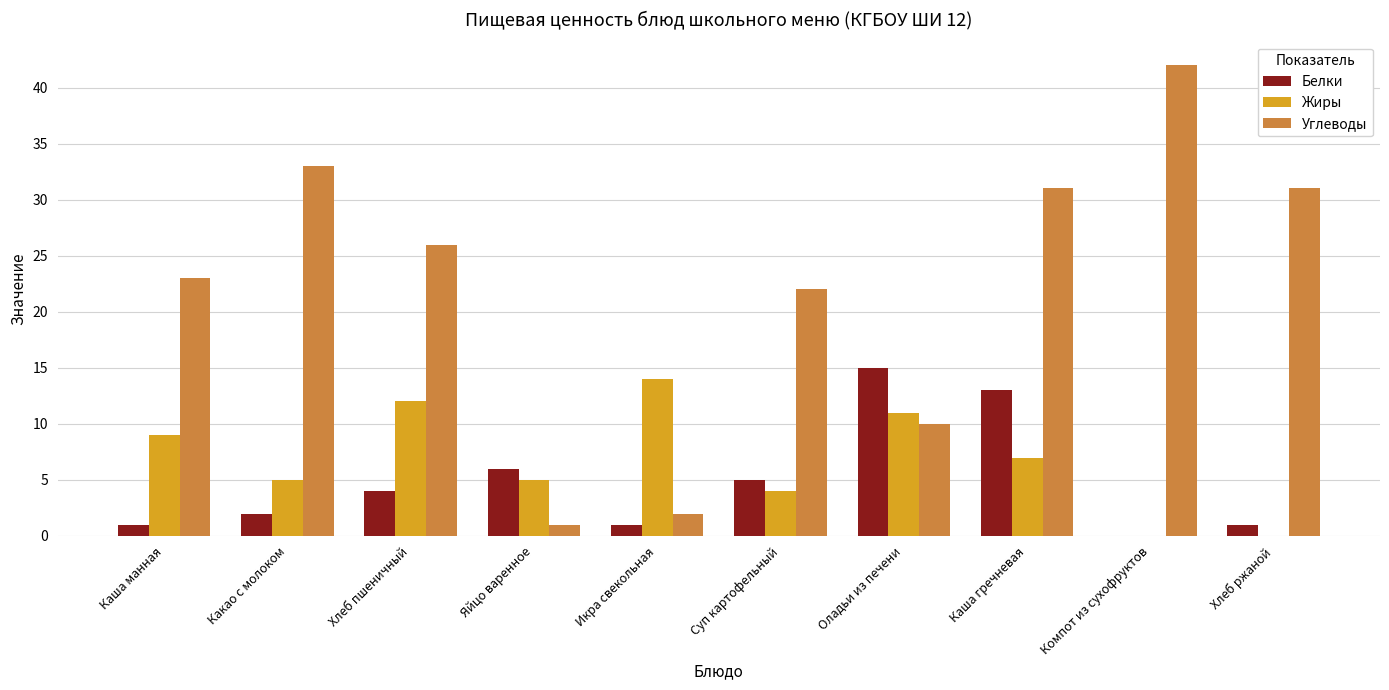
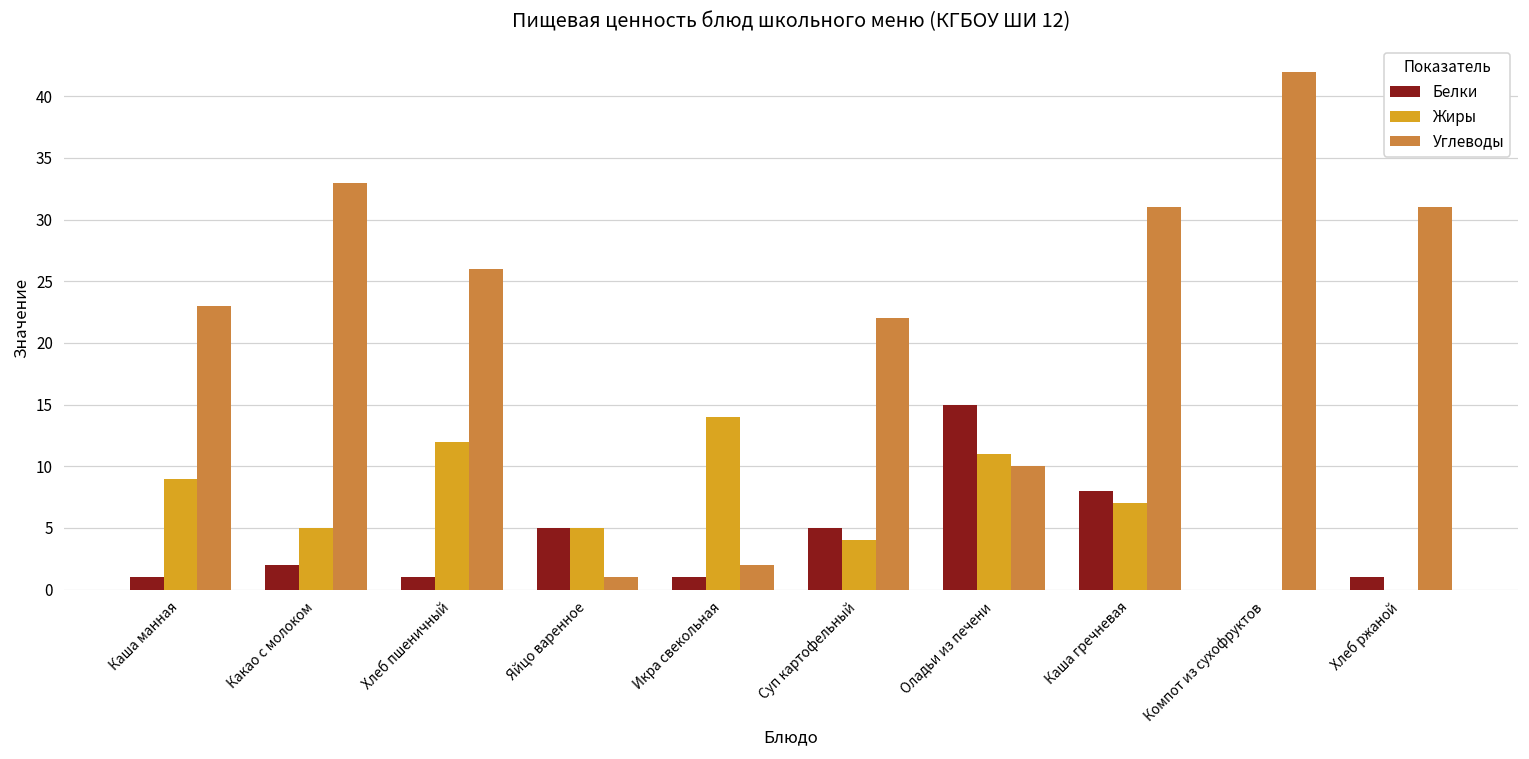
  {
    "Белки": {
      "Каша манная": 1,
      "Какао с молоком": 2,
-     "Хлеб пшеничный": 4,
-     "Яйцо варенное": 6,
+     "Хлеб пшеничный": 1,
+     "Яйцо варенное": 5,
      "Икра свекольная": 1,
      "Суп картофельный": 5,
      "Оладьи из печени": 15,
-     "Каша гречневая": 13,
+     "Каша гречневая": 8,
      "Компот из сухофруктов": 0,
      "Хлеб ржаной": 1
    }
  }
